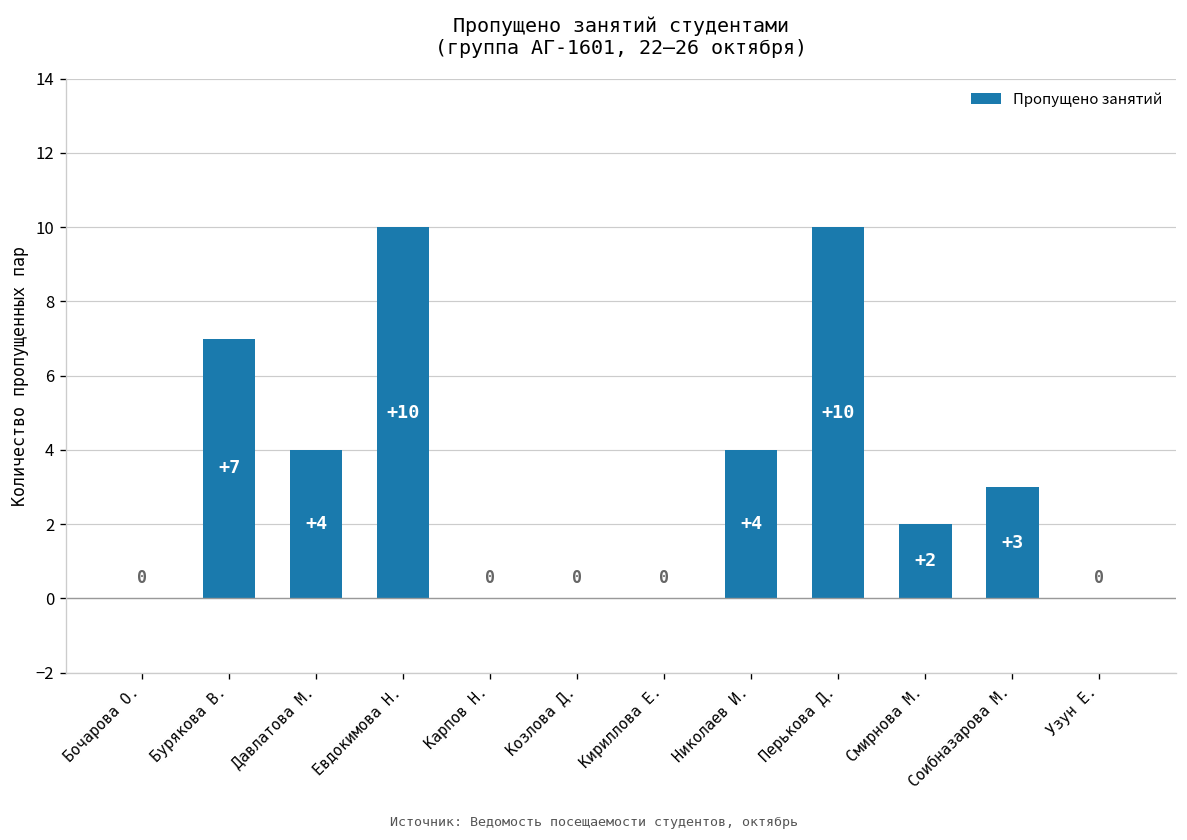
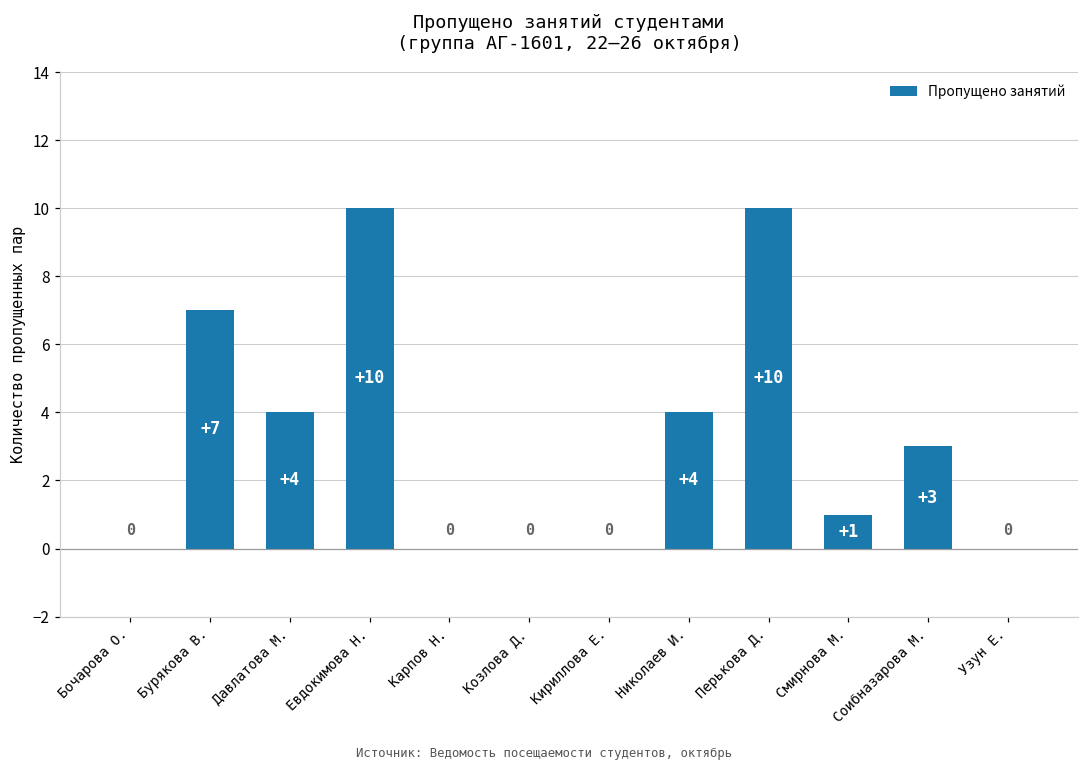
  {
    "Бочарова О.": "0",
    "Бурякова В.": "+7",
    "Давлатова М.": "+4",
    "Евдокимова Н.": "+10",
    "Карпов Н.": "0",
    "Козлова Д.": "0",
    "Кириллова Е.": "0",
    "Николаев И.": "+4",
    "Перькова Д.": "+10",
-   "Смирнова М.": "+2",
+   "Смирнова М.": "+1",
    "Соибназарова М.": "+3",
    "Узун Е.": "0"
  }
